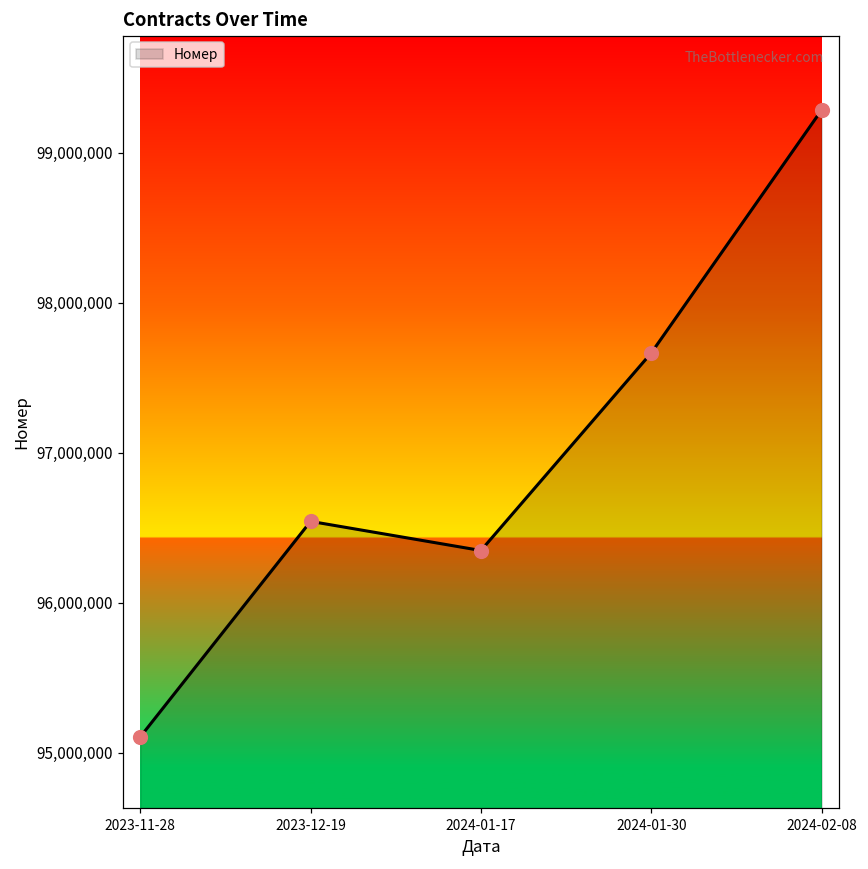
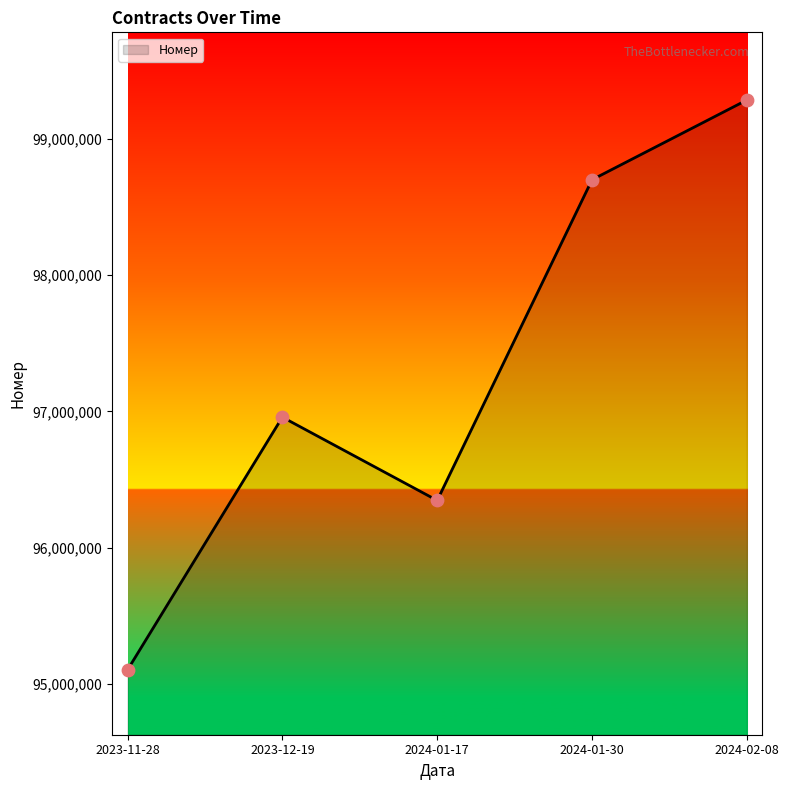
  {
    "2023-11-28": "95,100,000",
-   "2023-12-19": "96,540,000",
+   "2023-12-19": "96,960,000",
    "2024-01-17": "96,350,000",
-   "2024-01-30": "97,660,000",
+   "2024-01-30": "98,700,000",
    "2024-02-08": "99,280,000"
  }
